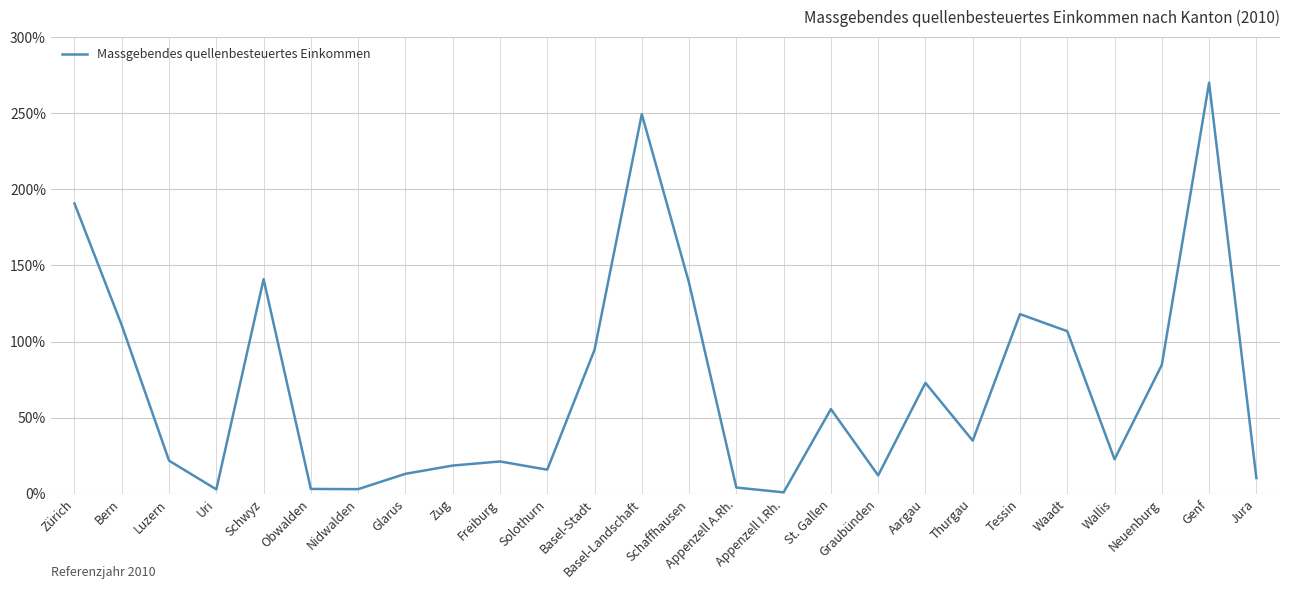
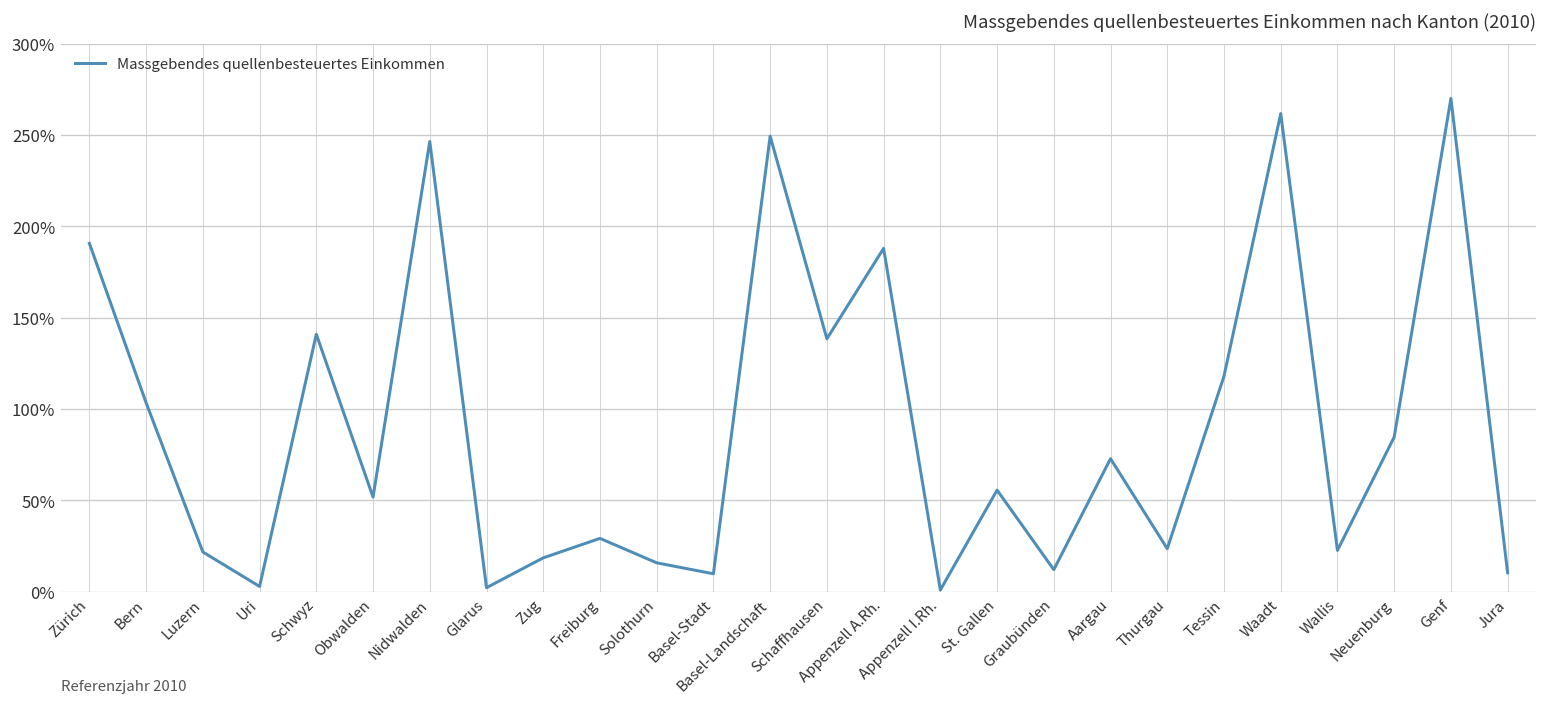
  {
    "Zürich": "191%",
-   "Bern": "111%",
+   "Bern": "103%",
    "Luzern": "22%",
    "Uri": "3%",
    "Schwyz": "141%",
-   "Obwalden": "3%",
-   "Nidwalden": "3%",
-   "Glarus": "13%",
+   "Obwalden": "52%",
+   "Nidwalden": "246%",
+   "Glarus": "2%",
    "Zug": "19%",
-   "Freiburg": "21%",
+   "Freiburg": "29%",
    "Solothurn": "16%",
-   "Basel-Stadt": "95%",
+   "Basel-Stadt": "10%",
    "Basel-Landschaft": "249%",
    "Schaffhausen": "138%",
-   "Appenzell A.Rh.": "4%",
+   "Appenzell A.Rh.": "188%",
    "Appenzell I.Rh.": "1%",
    "St. Gallen": "56%",
    "Graubünden": "12%",
    "Aargau": "73%",
-   "Thurgau": "35%",
+   "Thurgau": "24%",
    "Tessin": "118%",
-   "Waadt": "107%",
+   "Waadt": "262%",
    "Wallis": "23%",
    "Neuenburg": "85%",
    "Genf": "270%",
    "Jura": "10%"
  }
